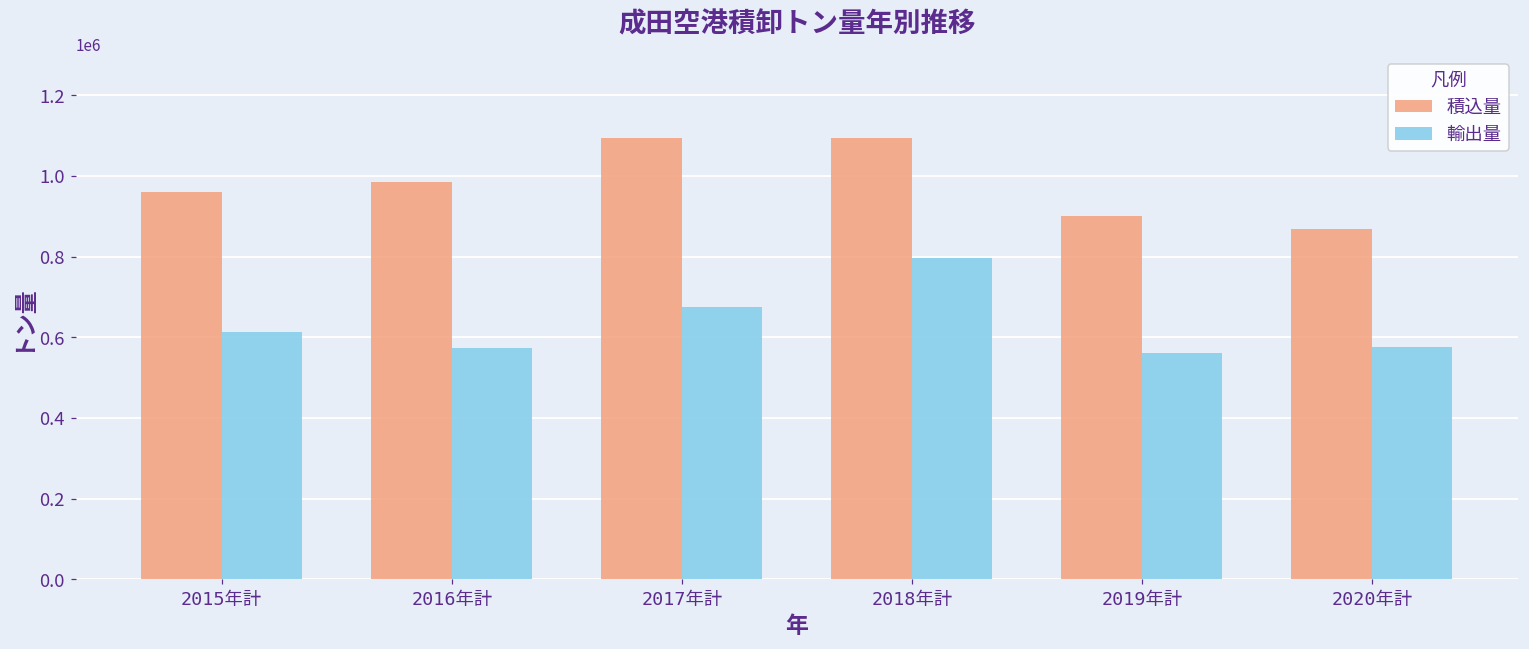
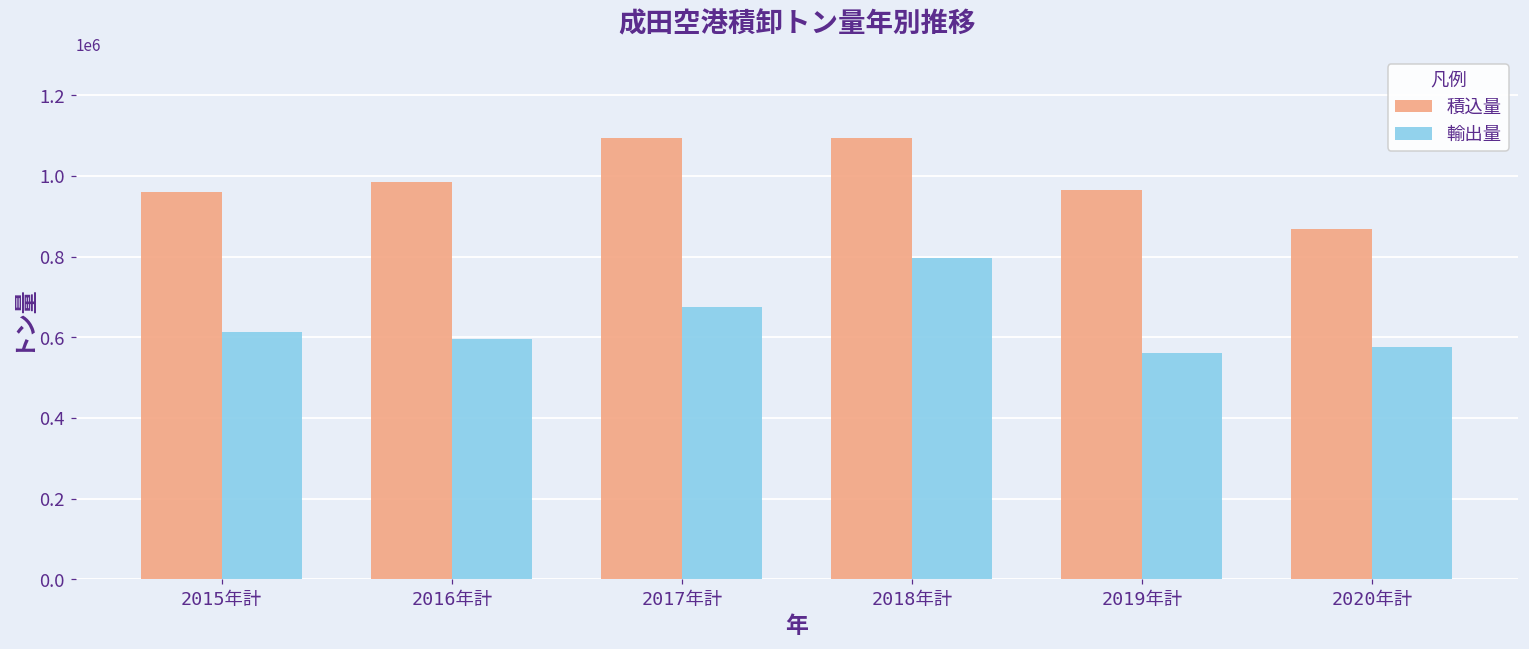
  {
    "積込量": {
      "2015年計": 960000,
      "2016年計": 990000,
      "2017年計": 1090000,
      "2018年計": 1090000,
-     "2019年計": 900000,
+     "2019年計": 970000,
      "2020年計": 870000
    },
    "輸出量": {
      "2015年計": 610000,
-     "2016年計": 570000,
+     "2016年計": 600000,
      "2017年計": 680000,
      "2018年計": 800000,
      "2019年計": 560000,
      "2020年計": 580000
    }
  }
